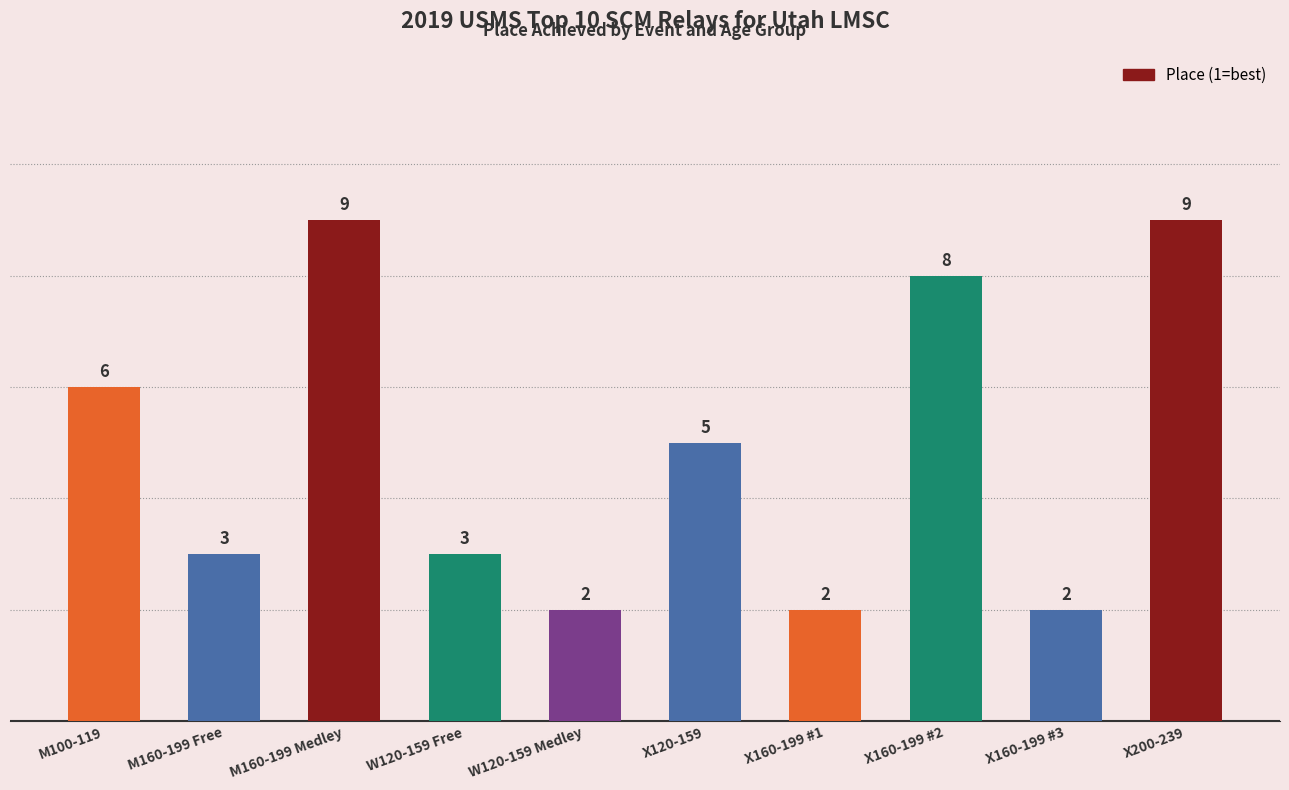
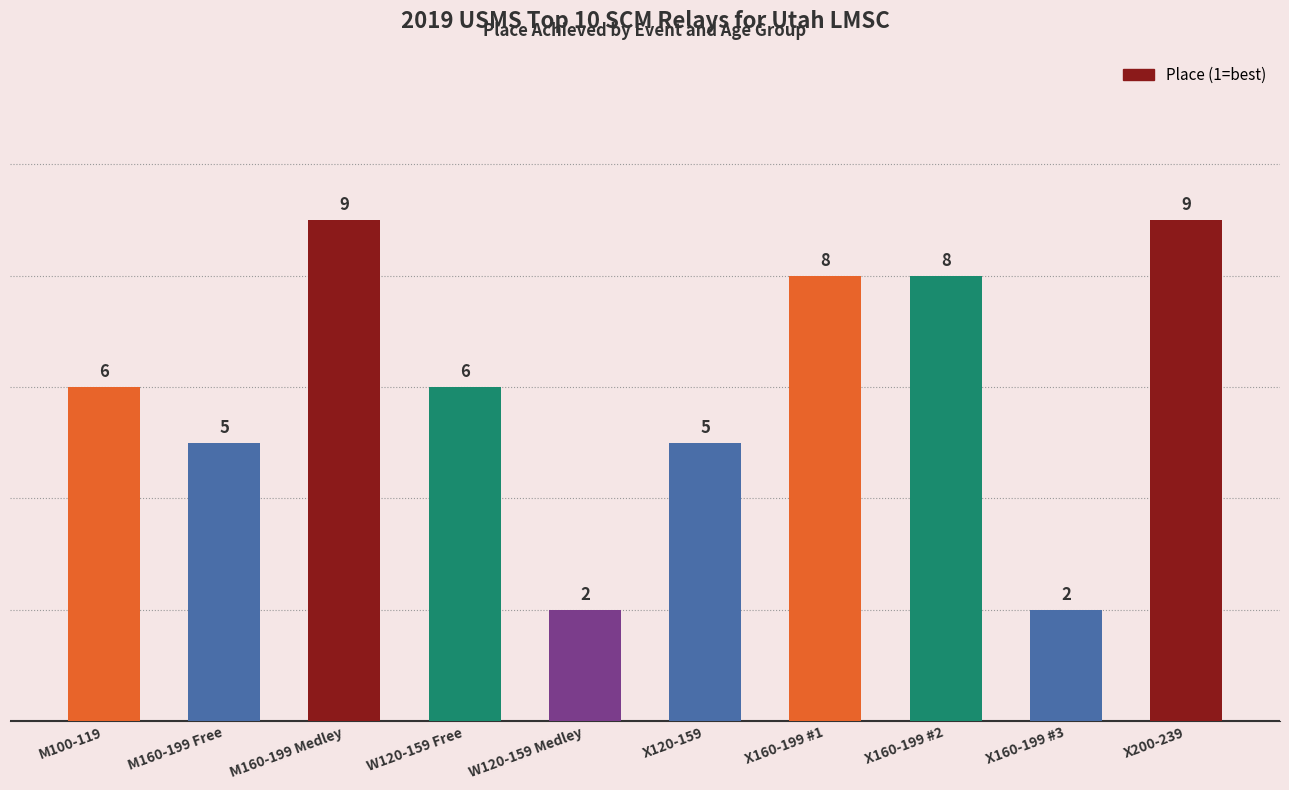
  {
    "M100-119": 6,
-   "M160-199 Free": 3,
+   "M160-199 Free": 5,
    "M160-199 Medley": 9,
-   "W120-159 Free": 3,
+   "W120-159 Free": 6,
    "W120-159 Medley": 2,
    "X120-159": 5,
-   "X160-199 #1": 2,
+   "X160-199 #1": 8,
    "X160-199 #2": 8,
    "X160-199 #3": 2,
    "X200-239": 9
  }
